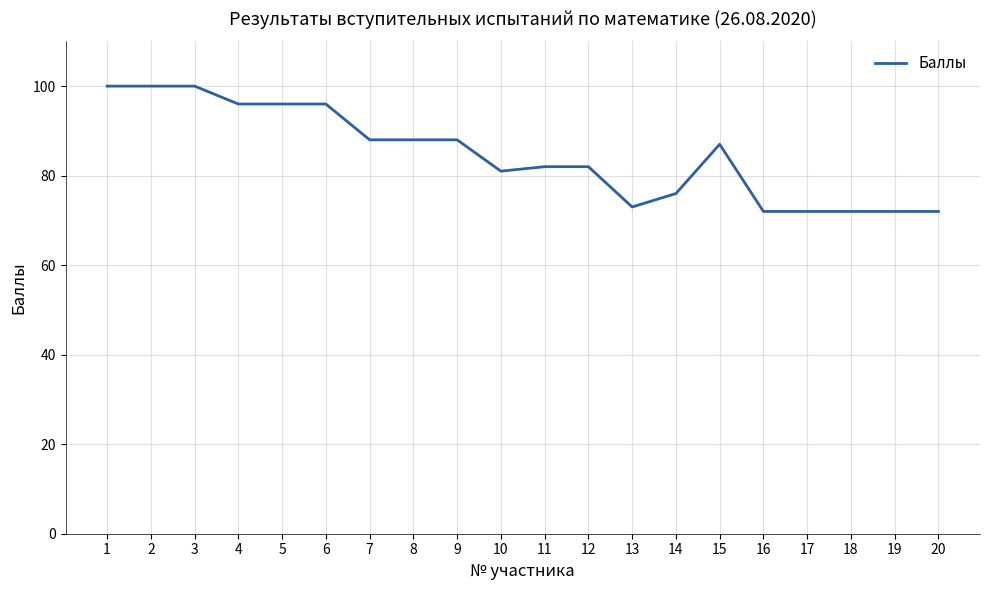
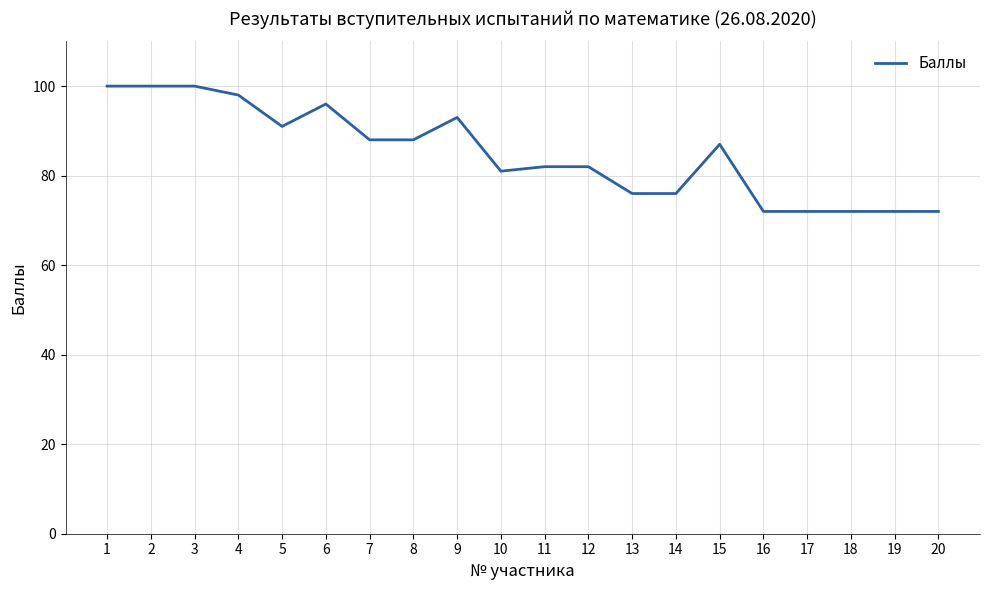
  {
    "1": 100,
    "2": 100,
    "3": 100,
-   "4": 96,
-   "5": 96,
+   "4": 98,
+   "5": 91,
    "6": 96,
    "7": 88,
    "8": 88,
-   "9": 88,
+   "9": 93,
    "10": 81,
    "11": 82,
    "12": 82,
-   "13": 73,
+   "13": 76,
    "14": 76,
    "15": 87,
    "16": 72,
    "17": 72,
    "18": 72,
    "19": 72,
    "20": 72
  }
